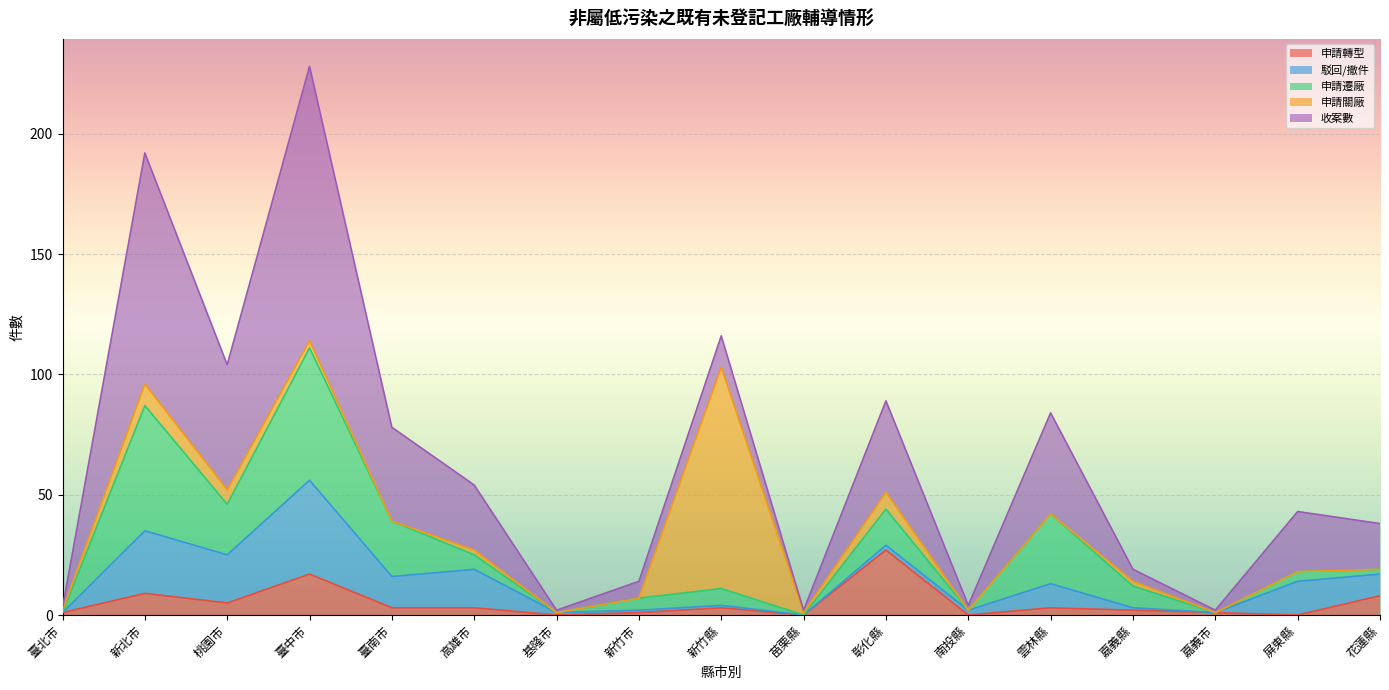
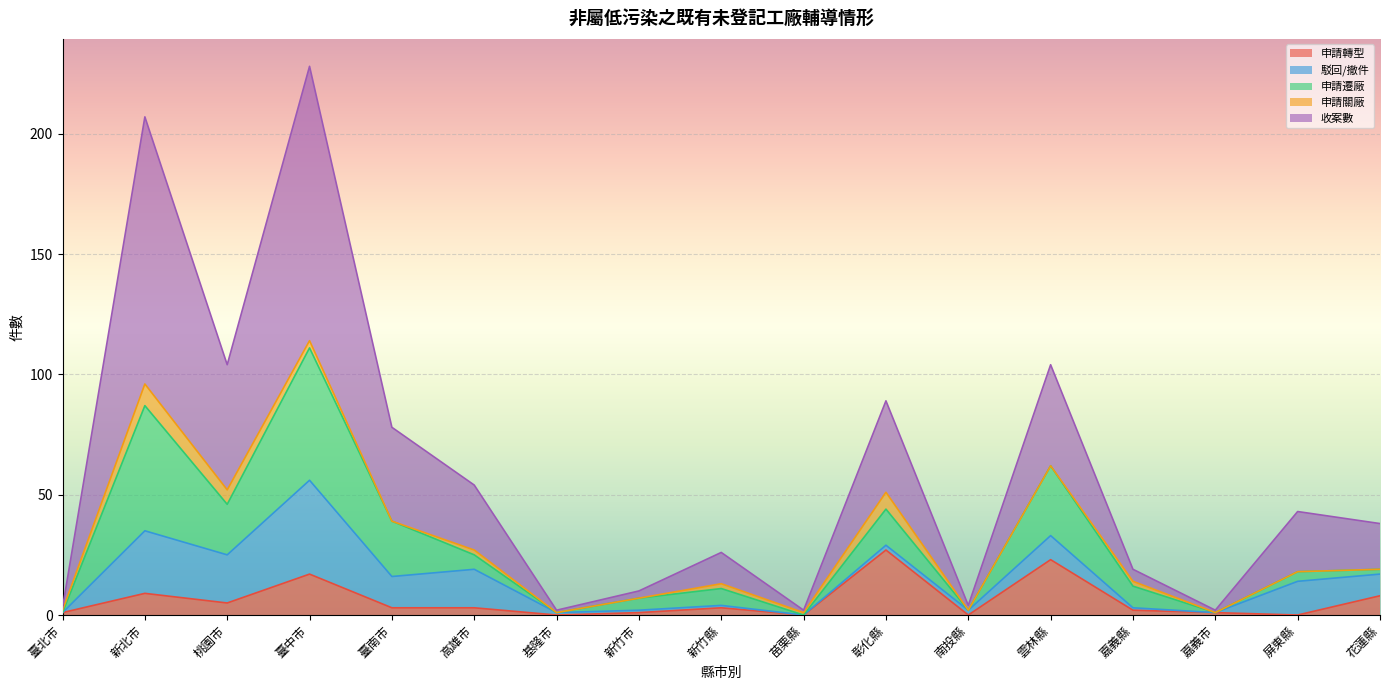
  {
    "申請轉型": {
      "新北市": 9,
      "桃園市": 5,
      "臺中市": 17,
      "臺南市": 3,
      "高雄市": 3,
      "彰化縣": 27,
      "南投縣": 0,
-     "雲林縣": 3,
+     "雲林縣": 23,
      "屏東縣": 0,
      "花蓮縣": 8
    },
    "駁回/撤件": {
      "新北市": 26,
      "桃園市": 20,
      "臺中市": 39,
      "臺南市": 13,
      "高雄市": 16,
      "彰化縣": 2,
      "雲林縣": 10,
      "屏東縣": 14,
      "花蓮縣": 9
    },
    "申請遷廠": {
      "新北市": 52,
      "桃園市": 21,
      "臺中市": 55,
      "高雄市": 6,
      "新竹縣": 7,
      "彰化縣": 15,
      "嘉義縣": 9
    },
    "申請關廠": {
      "新北市": 9,
      "桃園市": 6,
      "臺中市": 3,
      "高雄市": 2,
-     "新竹縣": 92,
+     "新竹縣": 2,
      "彰化縣": 7,
      "嘉義縣": 2
    },
    "收案數": {
-     "新北市": 96,
+     "新北市": 111,
      "桃園市": 52,
      "臺中市": 114,
      "臺南市": 39,
      "高雄市": 27,
-     "新竹市": 7,
+     "新竹市": 3,
      "新竹縣": 13,
      "彰化縣": 38,
      "南投縣": 2,
      "雲林縣": 42,
      "嘉義縣": 5,
      "屏東縣": 25,
      "花蓮縣": 19
    }
  }
